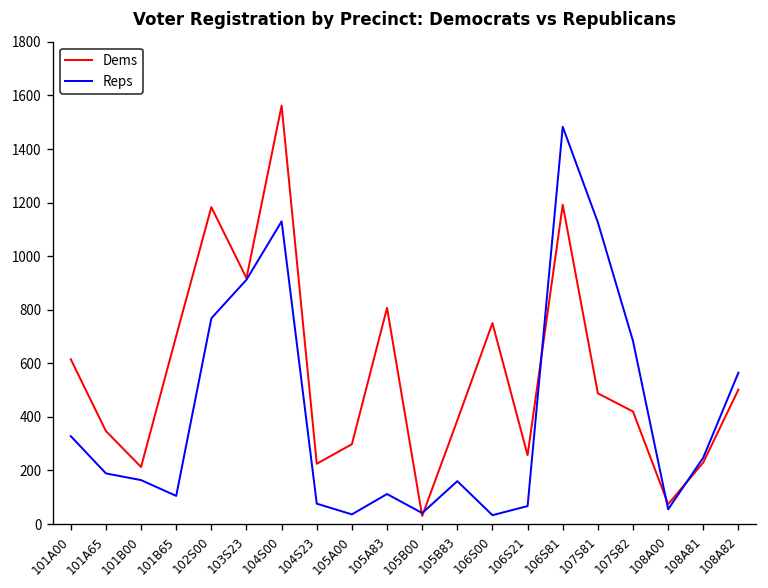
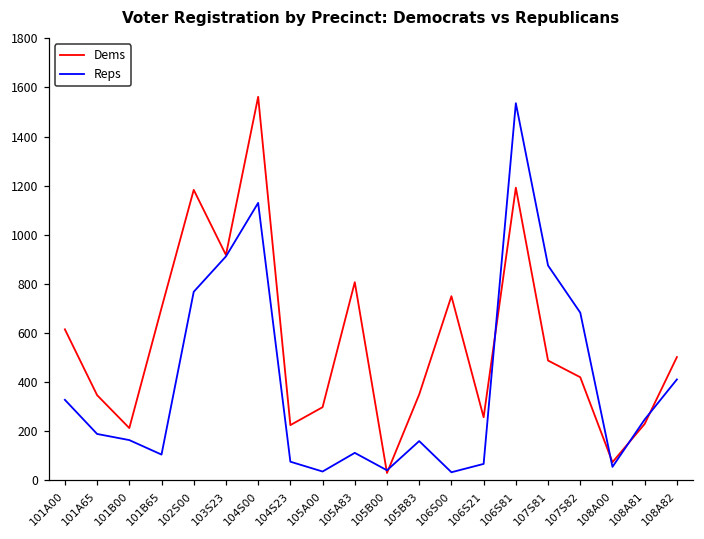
  {
    "Dems": {
      "101A00": 620,
      "101A65": 350,
      "101B00": 210,
      "101B65": 700,
      "102S00": 1180,
      "104S00": 1560,
      "104S23": 230,
      "105A00": 300,
      "105A83": 810,
-     "105B83": 390,
+     "105B83": 350,
      "106S00": 750,
      "106S21": 260,
      "106S81": 1190,
      "107S81": 490,
      "107S82": 420,
      "108A00": 70,
      "108A81": 230,
      "108A82": 500
    },
    "Reps": {
      "101A00": 330,
      "101A65": 190,
      "101B00": 160,
      "101B65": 110,
      "102S00": 770,
      "104S00": 1130,
      "104S23": 80,
      "105A00": 40,
      "105A83": 110,
      "105B83": 160,
      "106S00": 30,
      "106S21": 70,
-     "106S81": 1480,
-     "107S81": 1130,
+     "106S81": 1540,
+     "107S81": 880,
      "107S82": 680,
      "108A00": 60,
      "108A81": 250,
-     "108A82": 570
+     "108A82": 410
    }
  }
